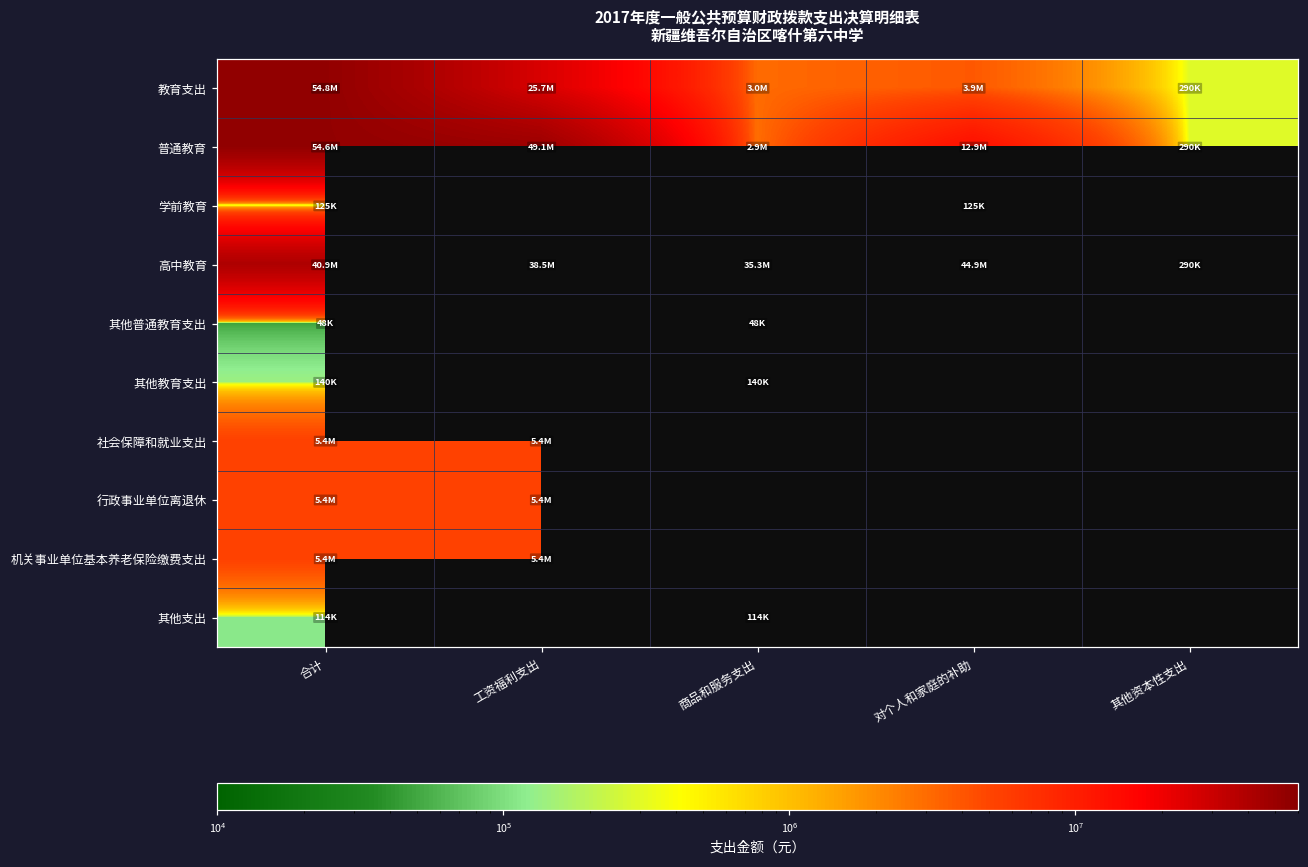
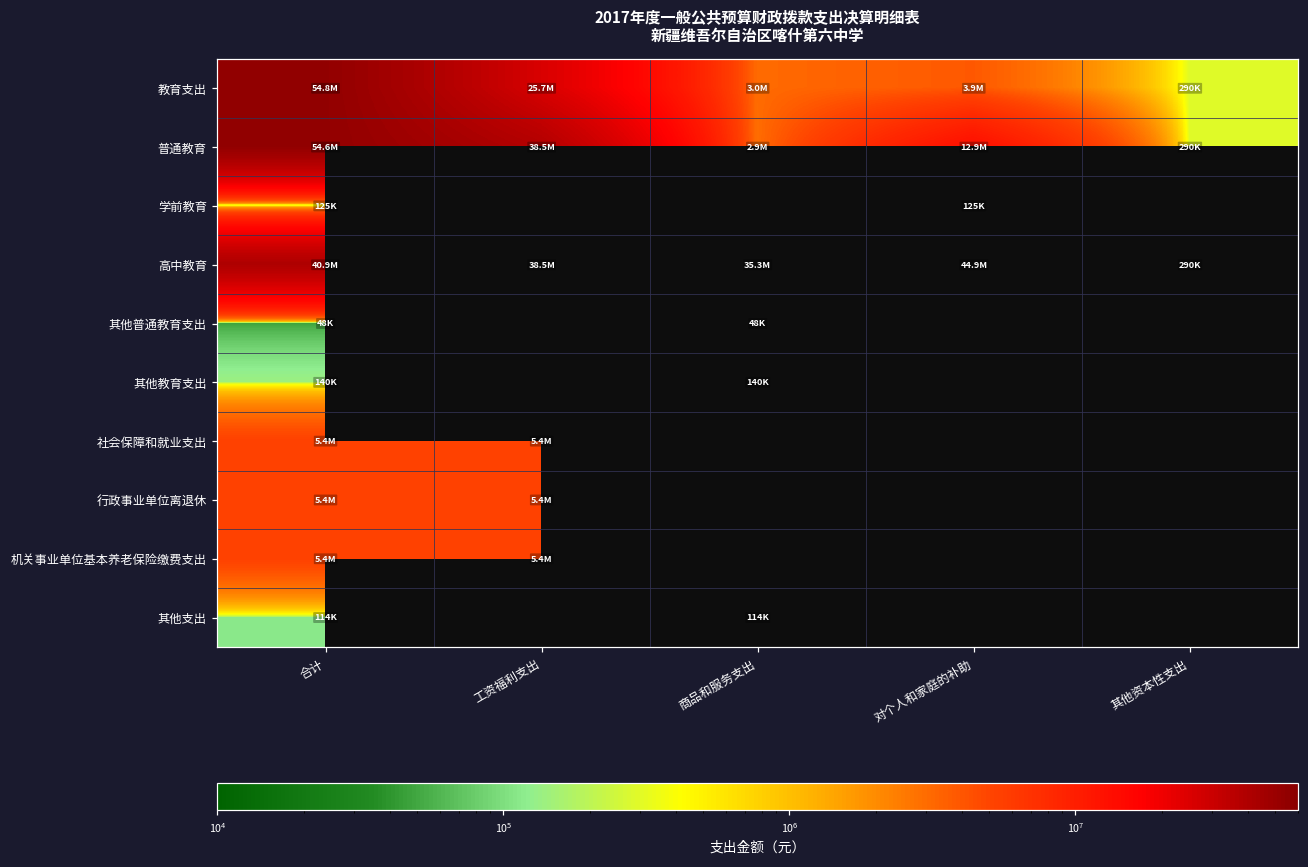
  {
    "普通教育": {
-     "工资福利支出": "49.1M"
+     "工资福利支出": "38.5M"
    }
  }
